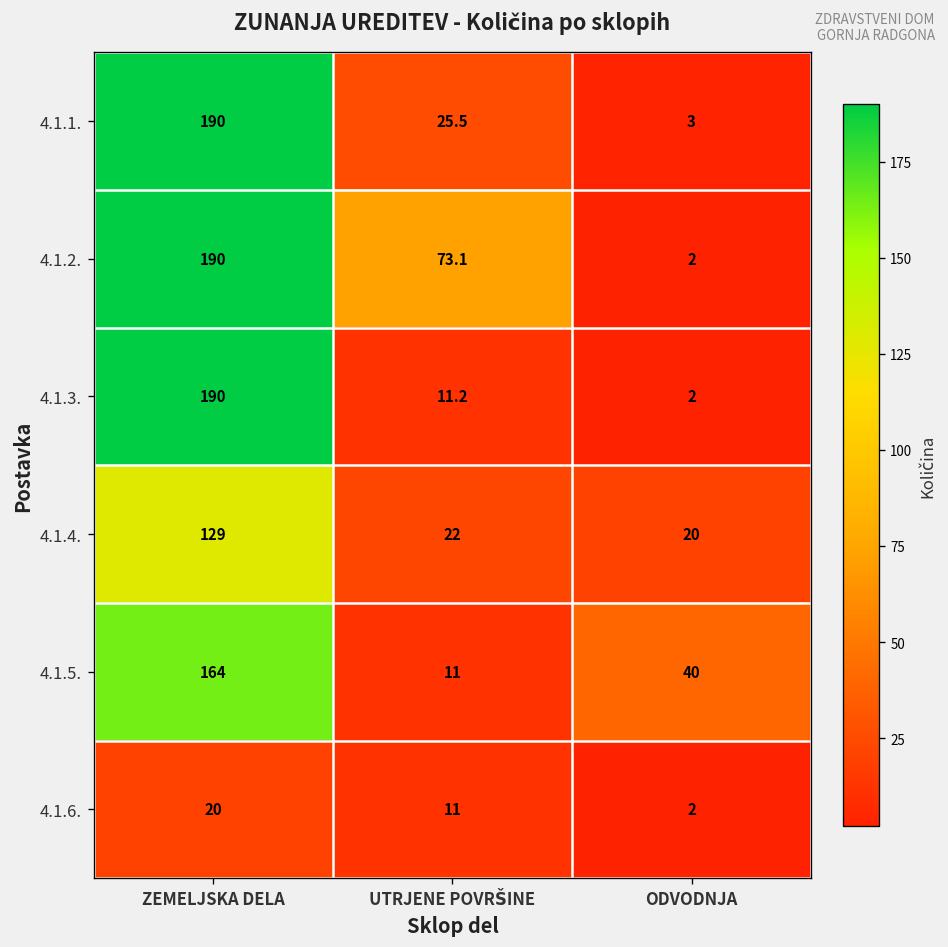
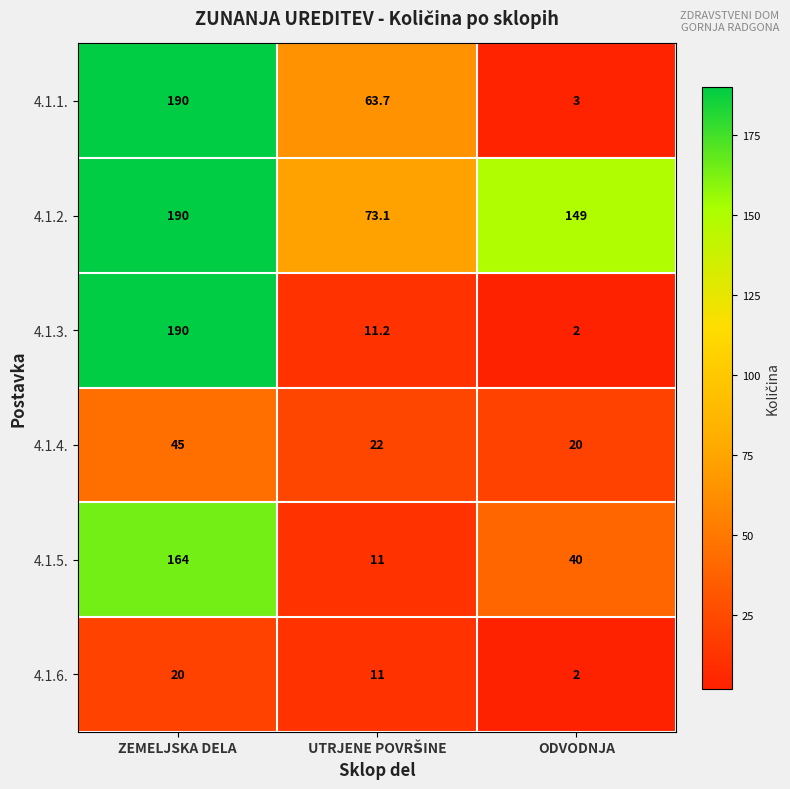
  {
    "4.1.1.": {
      "ZEMELJSKA DELA": 190,
-     "UTRJENE POVRŠINE": 25.5,
+     "UTRJENE POVRŠINE": 63.7,
      "ODVODNJA": 3
    },
    "4.1.2.": {
      "ZEMELJSKA DELA": 190,
      "UTRJENE POVRŠINE": 73.1,
-     "ODVODNJA": 2
+     "ODVODNJA": 149
    },
    "4.1.3.": {
      "ZEMELJSKA DELA": 190,
      "UTRJENE POVRŠINE": 11.2,
      "ODVODNJA": 2
    },
    "4.1.4.": {
-     "ZEMELJSKA DELA": 129,
+     "ZEMELJSKA DELA": 45,
      "UTRJENE POVRŠINE": 22,
      "ODVODNJA": 20
    },
    "4.1.5.": {
      "ZEMELJSKA DELA": 164,
      "UTRJENE POVRŠINE": 11,
      "ODVODNJA": 40
    },
    "4.1.6.": {
      "ZEMELJSKA DELA": 20,
      "UTRJENE POVRŠINE": 11,
      "ODVODNJA": 2
    }
  }
